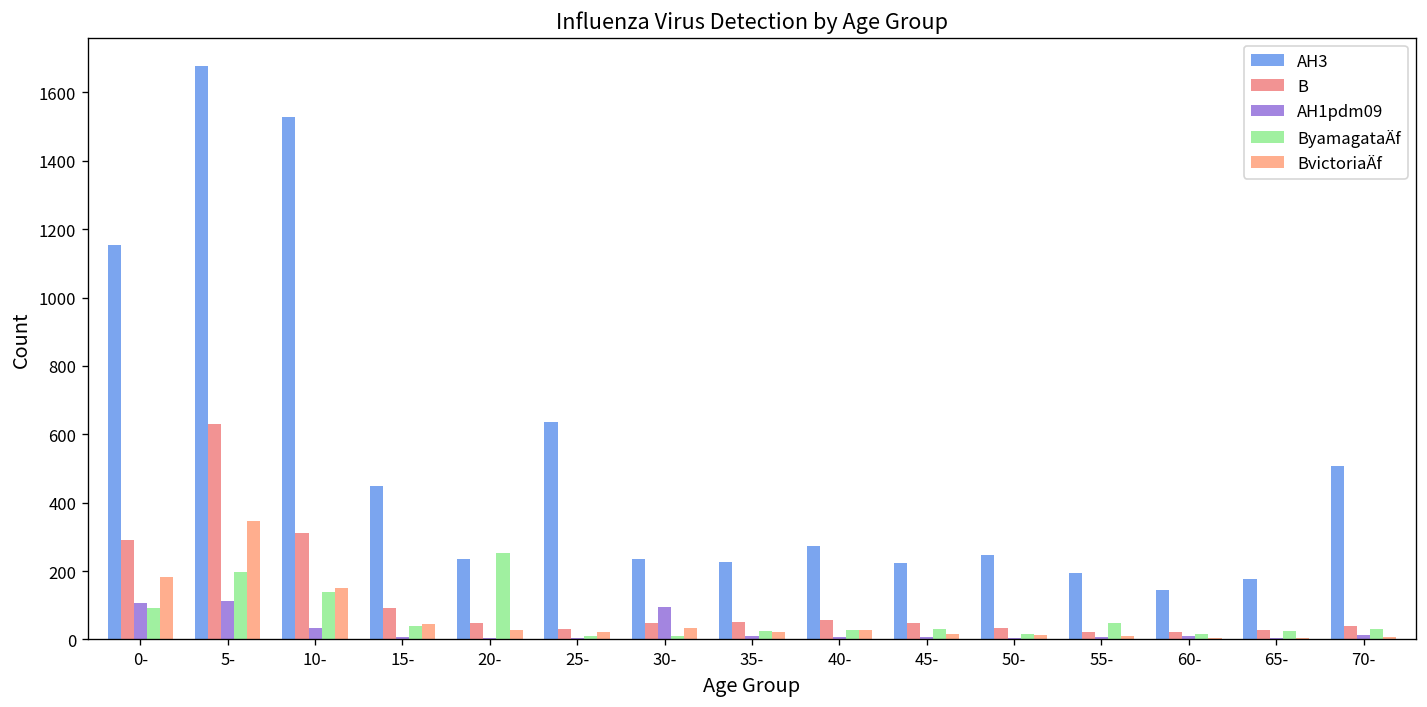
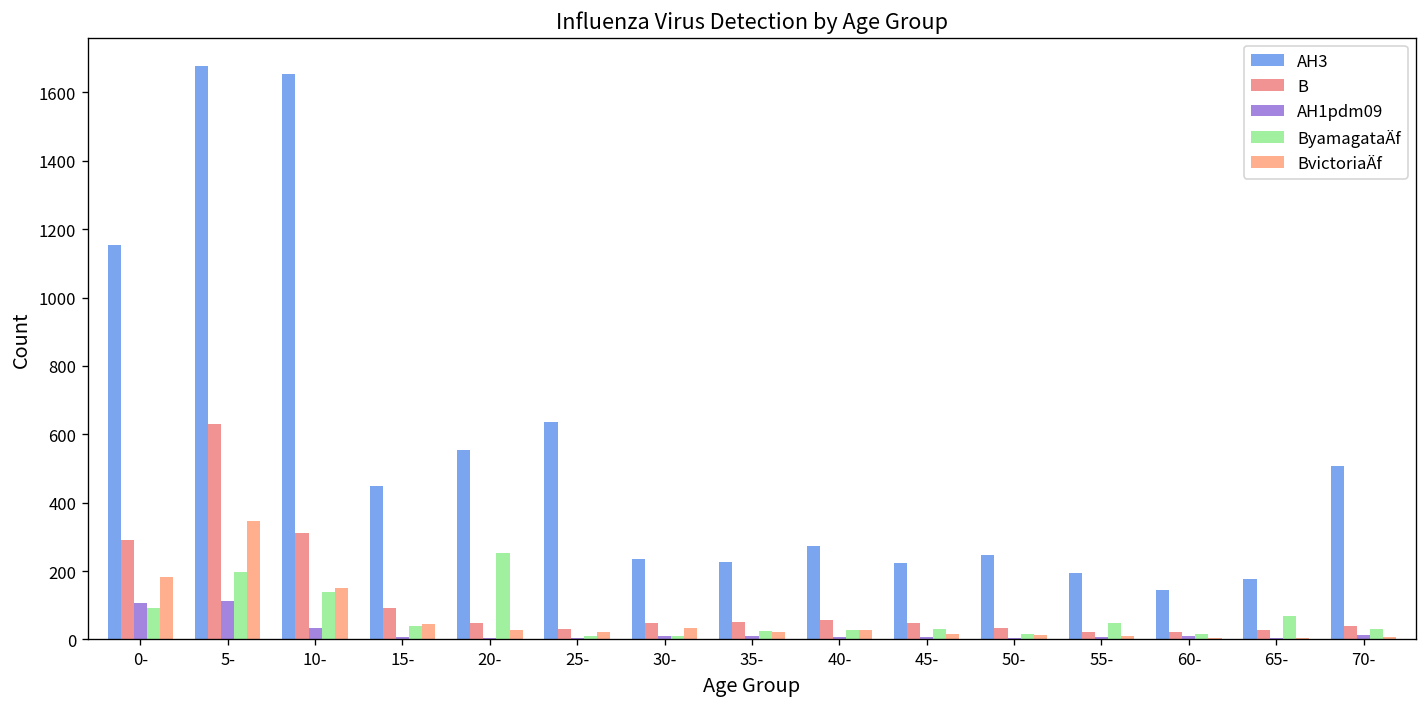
  {
    "AH3": {
      "0-": 1160,
      "5-": 1680,
-     "10-": 1530,
+     "10-": 1650,
      "15-": 450,
-     "20-": 230,
+     "20-": 550,
      "25-": 640,
      "30-": 230,
      "35-": 230,
      "40-": 270,
      "45-": 230,
      "50-": 250,
      "55-": 190,
      "60-": 150,
      "65-": 180,
      "70-": 510
    },
    "AH1pdm09": {
      "0-": 110,
      "5-": 110,
      "10-": 30,
-     "30-": 100,
+     "30-": 10,
      "35-": 10,
      "60-": 10,
      "70-": 10
    },
    "ByamagataÄf": {
      "0-": 90,
      "5-": 200,
      "10-": 140,
      "15-": 40,
      "20-": 250,
      "25-": 10,
      "30-": 10,
      "35-": 30,
      "40-": 30,
      "45-": 30,
      "50-": 20,
      "55-": 50,
      "60-": 20,
-     "65-": 20,
+     "65-": 70,
      "70-": 30
    }
  }
